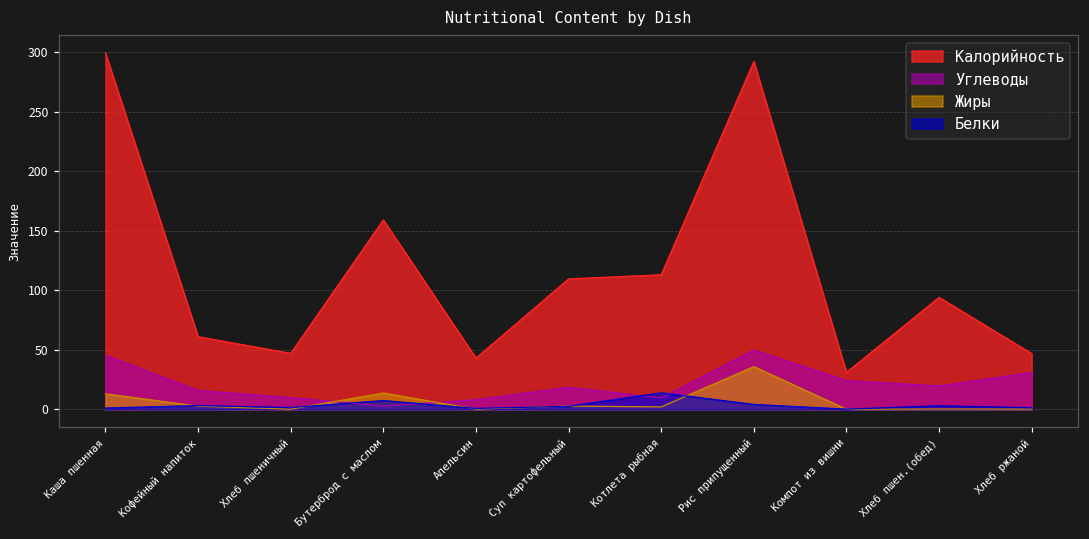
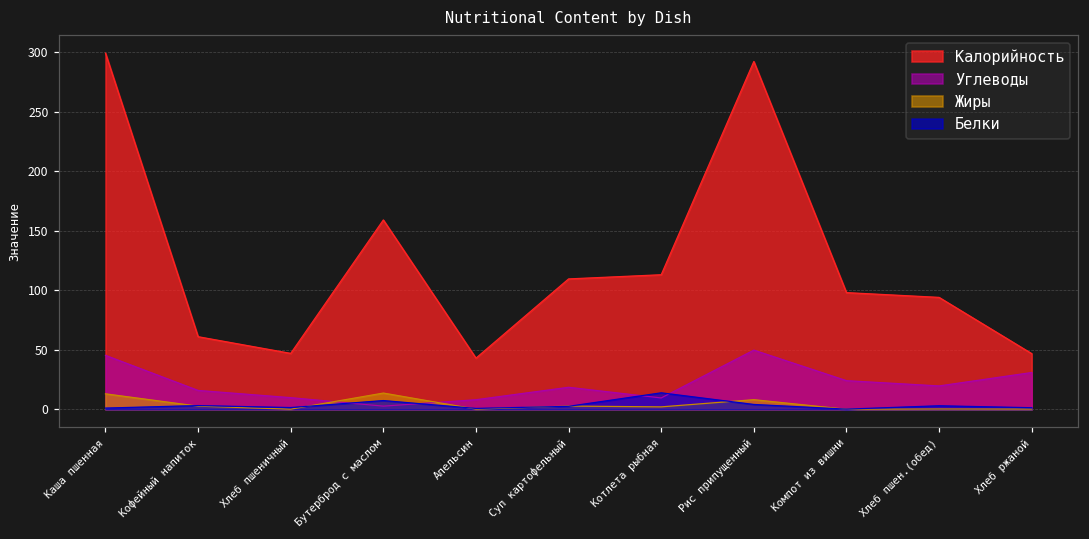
  {
    "Калорийность": {
      "Каша пшенная": 299,
      "Кофейный напиток": 61,
      "Хлеб пшеничный": 47,
      "Бутерброд с маслом": 159,
      "Апельсин": 43,
      "Суп картофельный": 110,
      "Котлета рыбная": 113,
      "Рис припущенный": 292,
-     "Компот из вишни": 31,
+     "Компот из вишни": 98,
      "Хлеб пшен.(обед)": 94,
      "Хлеб ржаной": 47
    },
    "Углеводы": {
      "Каша пшенная": 45,
      "Кофейный напиток": 16,
      "Хлеб пшеничный": 10,
      "Бутерброд с маслом": 3,
      "Апельсин": 8,
      "Суп картофельный": 19,
      "Котлета рыбная": 10,
      "Рис припущенный": 50,
      "Компот из вишни": 24,
      "Хлеб пшен.(обед)": 20,
      "Хлеб ржаной": 31
    },
    "Жиры": {
      "Каша пшенная": 13,
      "Бутерброд с маслом": 14,
      "Котлета рыбная": 2,
-     "Рис припущенный": 36,
+     "Рис припущенный": 8,
      "Хлеб пшен.(обед)": 0
    },
    "Белки": {
      "Каша пшенная": 1,
      "Бутерброд с маслом": 7,
      "Котлета рыбная": 14,
      "Рис припущенный": 4,
      "Хлеб пшен.(обед)": 3
    }
  }
